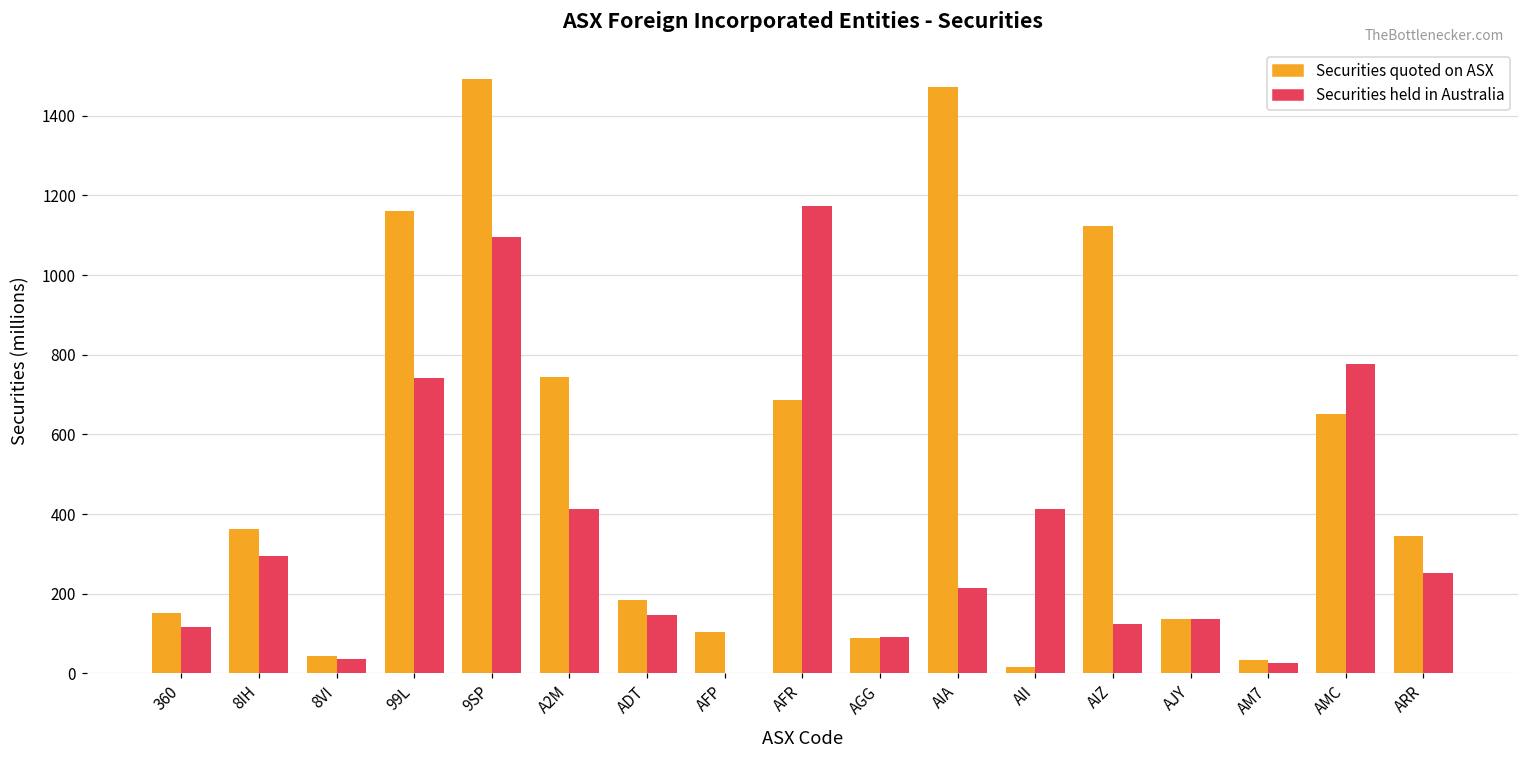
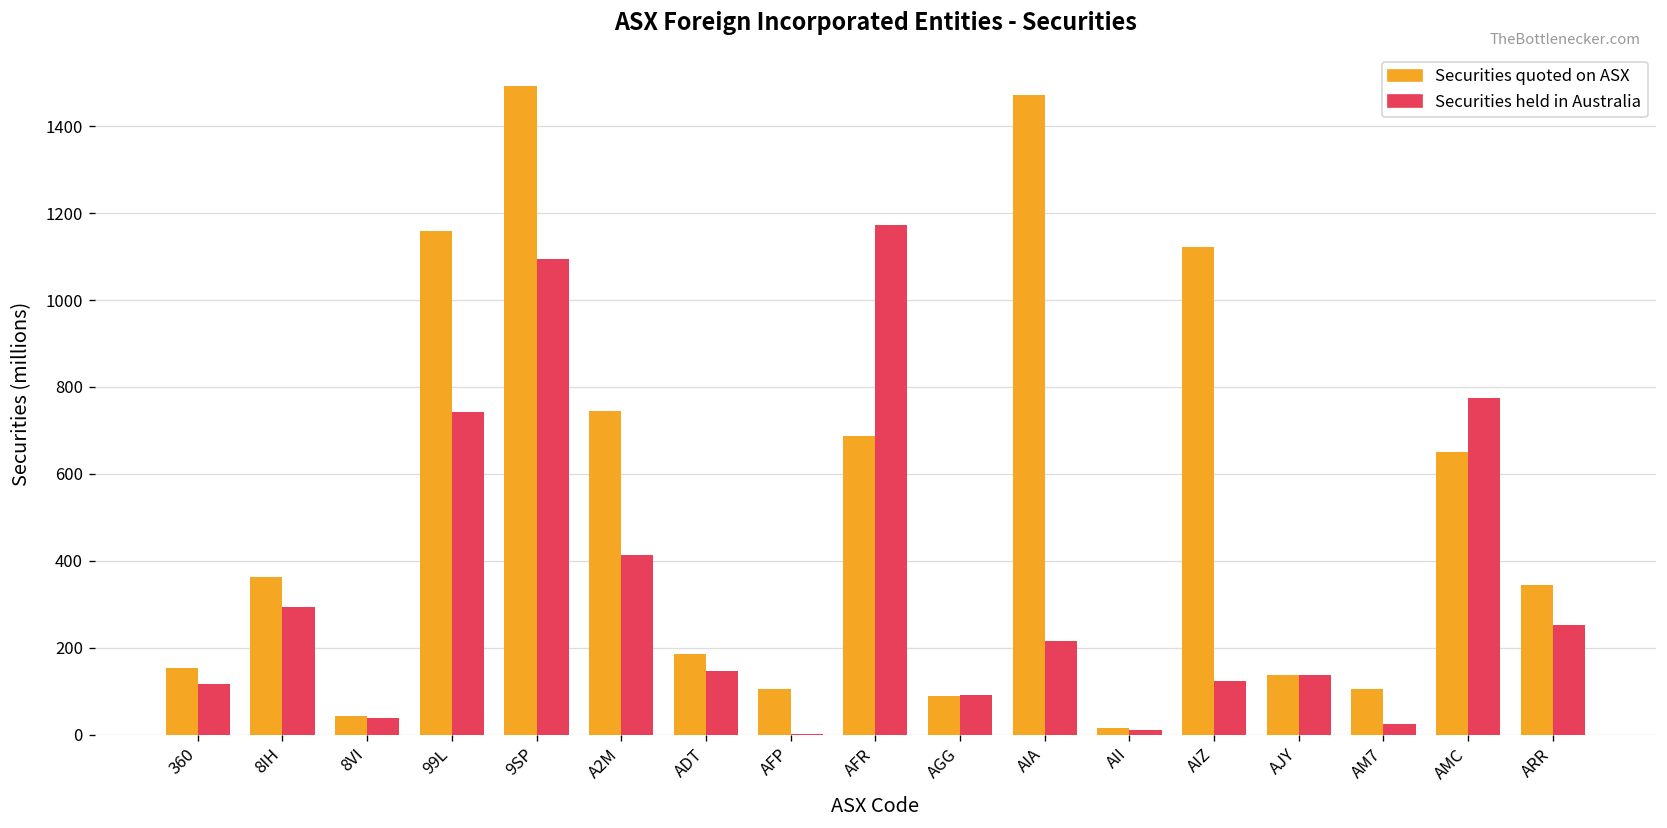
  {
    "Securities quoted on ASX": {
      "360": 150,
      "8IH": 360,
      "8VI": 40,
      "99L": 1160,
      "9SP": 1490,
      "A2M": 740,
      "ADT": 180,
      "AFP": 100,
      "AFR": 690,
      "AGG": 90,
      "AIA": 1470,
      "AII": 20,
      "AIZ": 1120,
      "AJY": 140,
-     "AM7": 30,
+     "AM7": 100,
      "AMC": 650,
      "ARR": 340
    },
    "Securities held in Australia": {
      "360": 120,
      "8IH": 290,
      "8VI": 40,
      "99L": 740,
      "9SP": 1090,
      "A2M": 410,
      "ADT": 150,
      "AFR": 1170,
      "AGG": 90,
      "AIA": 210,
-     "AII": 410,
+     "AII": 10,
      "AIZ": 120,
      "AJY": 140,
      "AM7": 30,
      "AMC": 780,
      "ARR": 250
    }
  }
